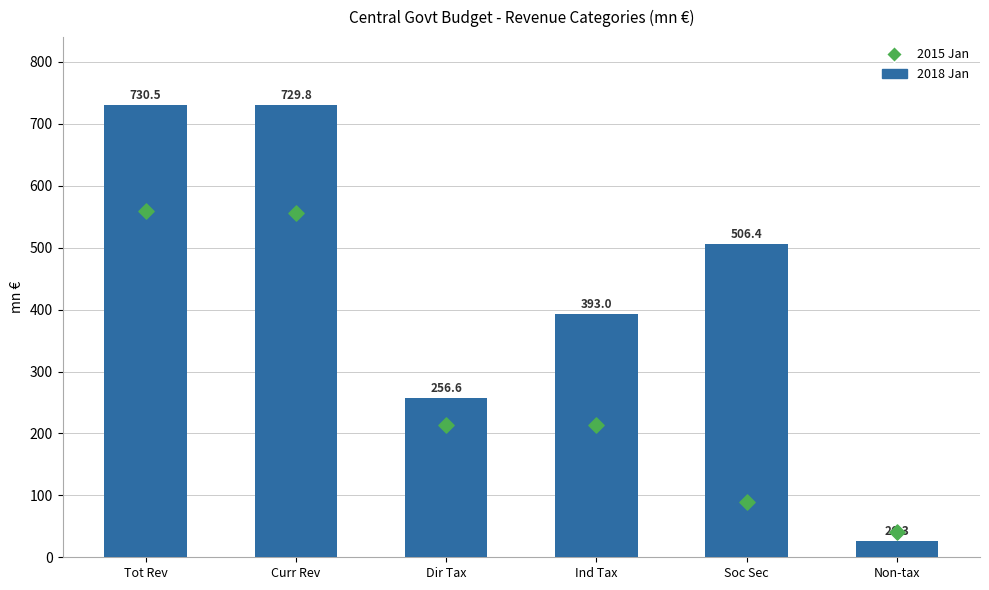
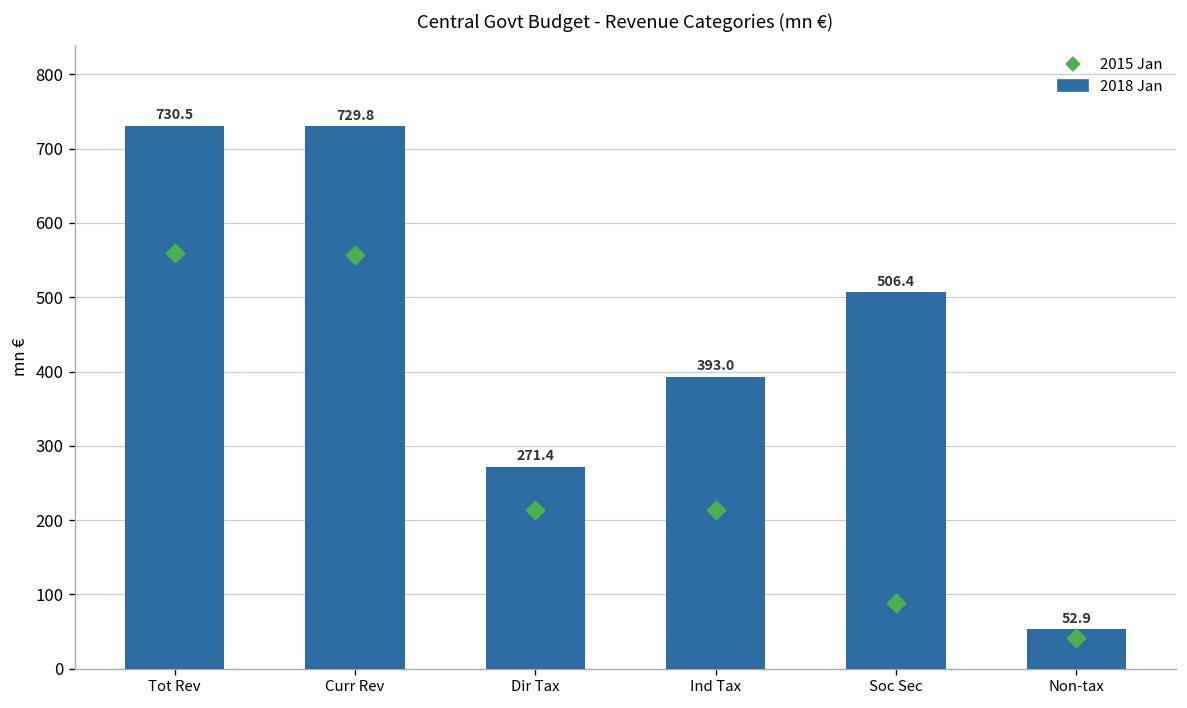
  {
    "2018 Jan": {
      "Tot Rev": 730.5,
      "Curr Rev": 729.8,
-     "Dir Tax": 256.6,
+     "Dir Tax": 271.4,
      "Ind Tax": 393.0,
      "Soc Sec": 506.4,
-     "Non-tax": 26.3
+     "Non-tax": 52.9
    }
  }
